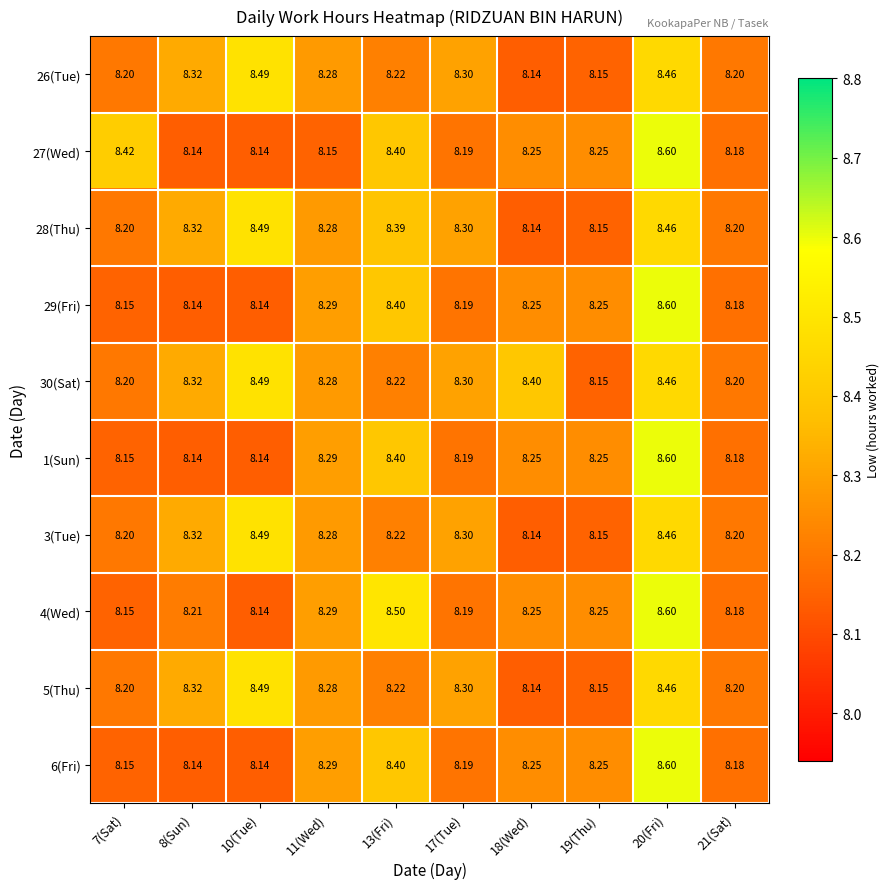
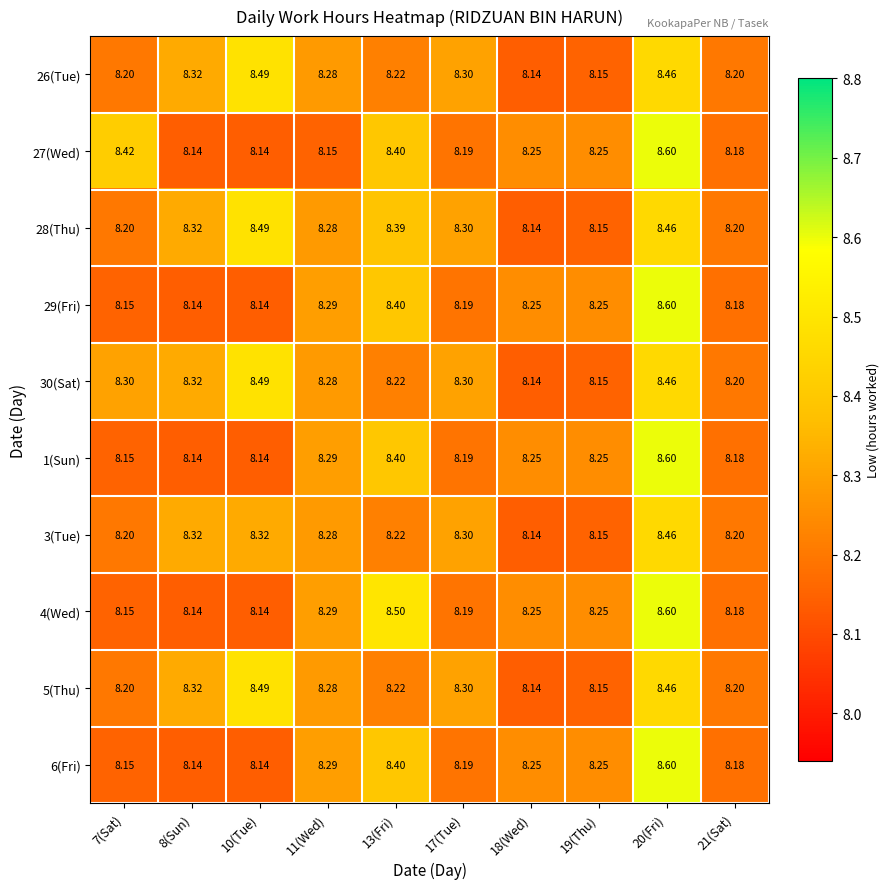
  {
    "26(Tue)": {
      "7(Sat)": 8.20,
      "8(Sun)": 8.32,
      "10(Tue)": 8.49,
      "11(Wed)": 8.28,
      "13(Fri)": 8.22,
      "17(Tue)": 8.30,
      "18(Wed)": 8.14,
      "19(Thu)": 8.15,
      "20(Fri)": 8.46,
      "21(Sat)": 8.20
    },
    "27(Wed)": {
      "7(Sat)": 8.42,
      "8(Sun)": 8.14,
      "10(Tue)": 8.14,
      "11(Wed)": 8.15,
      "13(Fri)": 8.40,
      "17(Tue)": 8.19,
      "18(Wed)": 8.25,
      "19(Thu)": 8.25,
      "20(Fri)": 8.60,
      "21(Sat)": 8.18
    },
    "28(Thu)": {
      "7(Sat)": 8.20,
      "8(Sun)": 8.32,
      "10(Tue)": 8.49,
      "11(Wed)": 8.28,
      "13(Fri)": 8.39,
      "17(Tue)": 8.30,
      "18(Wed)": 8.14,
      "19(Thu)": 8.15,
      "20(Fri)": 8.46,
      "21(Sat)": 8.20
    },
    "29(Fri)": {
      "7(Sat)": 8.15,
      "8(Sun)": 8.14,
      "10(Tue)": 8.14,
      "11(Wed)": 8.29,
      "13(Fri)": 8.40,
      "17(Tue)": 8.19,
      "18(Wed)": 8.25,
      "19(Thu)": 8.25,
      "20(Fri)": 8.60,
      "21(Sat)": 8.18
    },
    "30(Sat)": {
-     "7(Sat)": 8.20,
+     "7(Sat)": 8.30,
      "8(Sun)": 8.32,
      "10(Tue)": 8.49,
      "11(Wed)": 8.28,
      "13(Fri)": 8.22,
      "17(Tue)": 8.30,
-     "18(Wed)": 8.40,
+     "18(Wed)": 8.14,
      "19(Thu)": 8.15,
      "20(Fri)": 8.46,
      "21(Sat)": 8.20
    },
    "1(Sun)": {
      "7(Sat)": 8.15,
      "8(Sun)": 8.14,
      "10(Tue)": 8.14,
      "11(Wed)": 8.29,
      "13(Fri)": 8.40,
      "17(Tue)": 8.19,
      "18(Wed)": 8.25,
      "19(Thu)": 8.25,
      "20(Fri)": 8.60,
      "21(Sat)": 8.18
    },
    "3(Tue)": {
      "7(Sat)": 8.20,
      "8(Sun)": 8.32,
-     "10(Tue)": 8.49,
+     "10(Tue)": 8.32,
      "11(Wed)": 8.28,
      "13(Fri)": 8.22,
      "17(Tue)": 8.30,
      "18(Wed)": 8.14,
      "19(Thu)": 8.15,
      "20(Fri)": 8.46,
      "21(Sat)": 8.20
    },
    "4(Wed)": {
      "7(Sat)": 8.15,
-     "8(Sun)": 8.21,
+     "8(Sun)": 8.14,
      "10(Tue)": 8.14,
      "11(Wed)": 8.29,
      "13(Fri)": 8.50,
      "17(Tue)": 8.19,
      "18(Wed)": 8.25,
      "19(Thu)": 8.25,
      "20(Fri)": 8.60,
      "21(Sat)": 8.18
    },
    "5(Thu)": {
      "7(Sat)": 8.20,
      "8(Sun)": 8.32,
      "10(Tue)": 8.49,
      "11(Wed)": 8.28,
      "13(Fri)": 8.22,
      "17(Tue)": 8.30,
      "18(Wed)": 8.14,
      "19(Thu)": 8.15,
      "20(Fri)": 8.46,
      "21(Sat)": 8.20
    },
    "6(Fri)": {
      "7(Sat)": 8.15,
      "8(Sun)": 8.14,
      "10(Tue)": 8.14,
      "11(Wed)": 8.29,
      "13(Fri)": 8.40,
      "17(Tue)": 8.19,
      "18(Wed)": 8.25,
      "19(Thu)": 8.25,
      "20(Fri)": 8.60,
      "21(Sat)": 8.18
    }
  }
